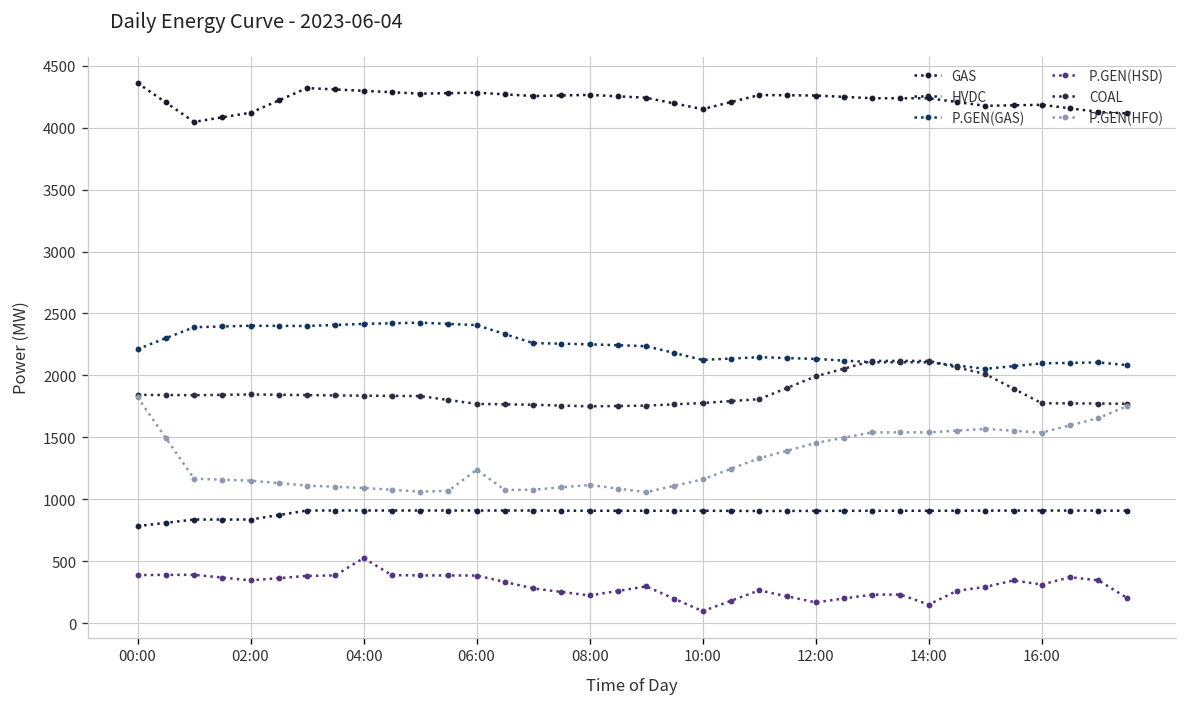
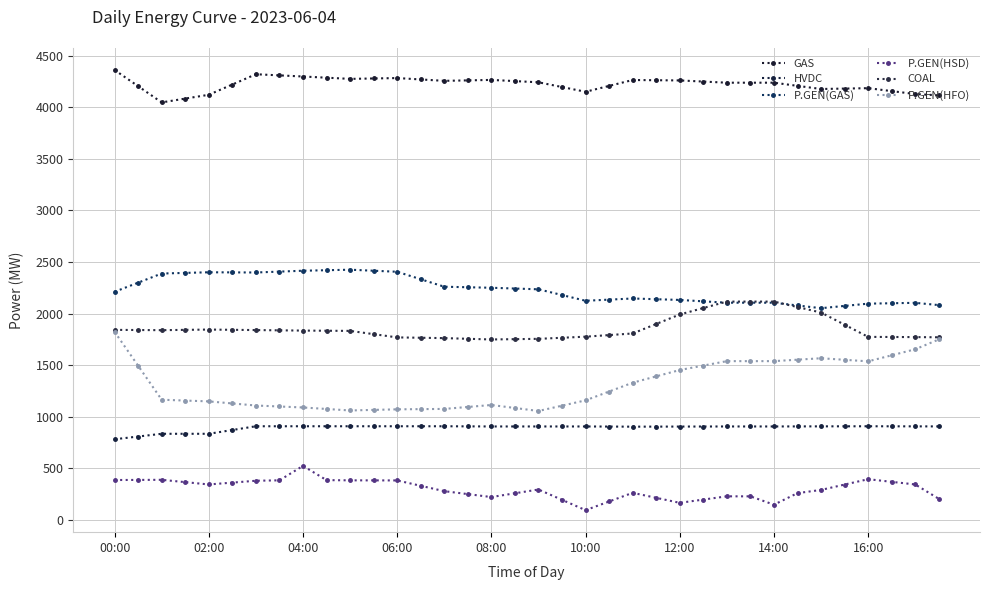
  {
    "P.GEN(HSD)": {
      "00:00": 390,
      "02:00": 350,
      "04:00": 530,
      "06:00": 380,
      "08:00": 220,
      "10:00": 100,
      "12:00": 170,
      "14:00": 150,
-     "16:00": 310
+     "16:00": 400
    },
    "P.GEN(HFO)": {
      "02:00": 1150,
      "04:00": 1090,
-     "06:00": 1240,
+     "06:00": 1070,
      "08:00": 1120,
      "10:00": 1160,
      "12:00": 1450,
      "14:00": 1540,
      "16:00": 1540
    }
  }
